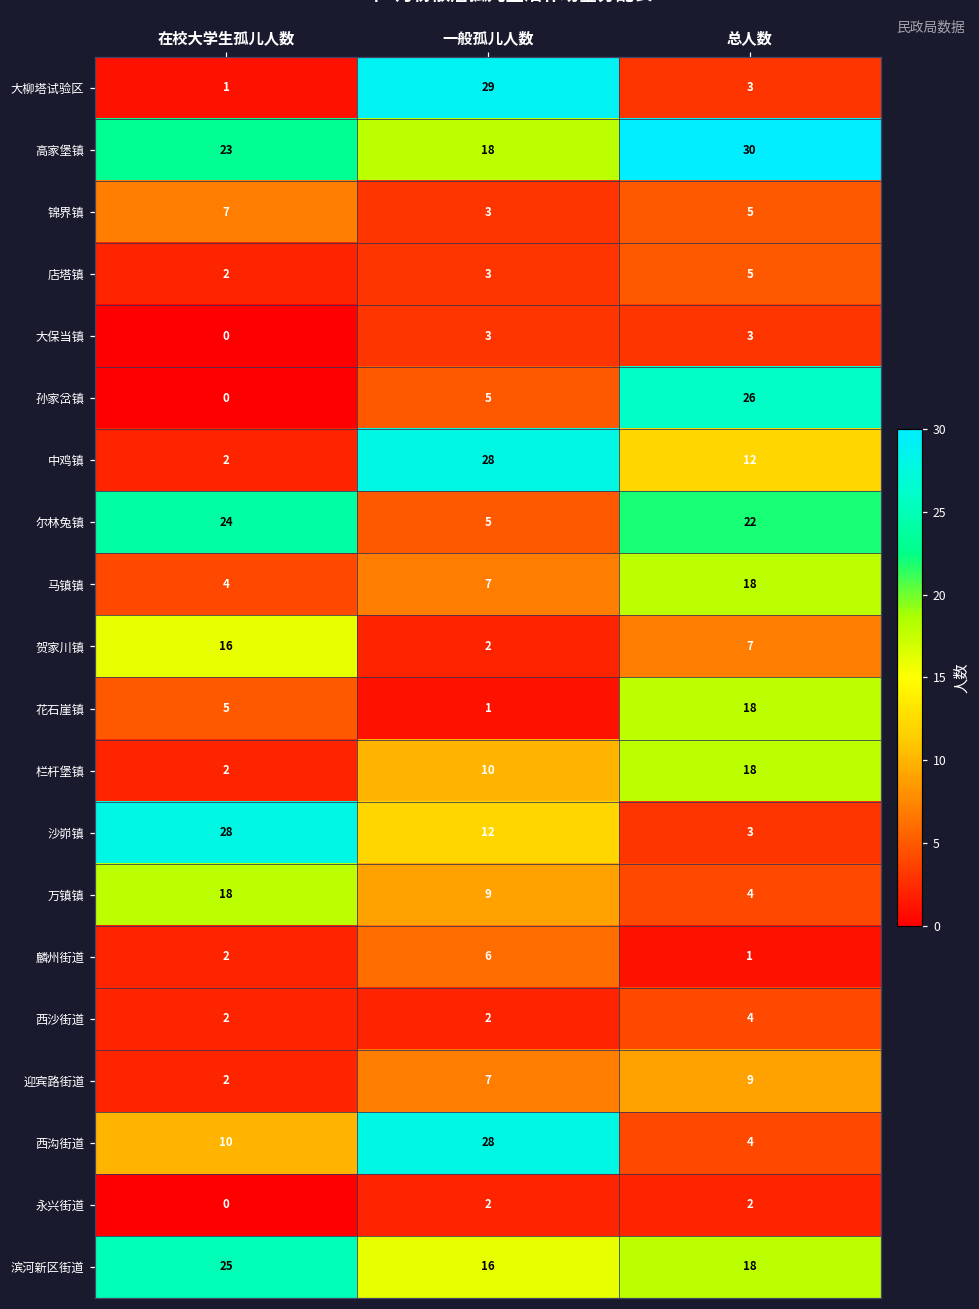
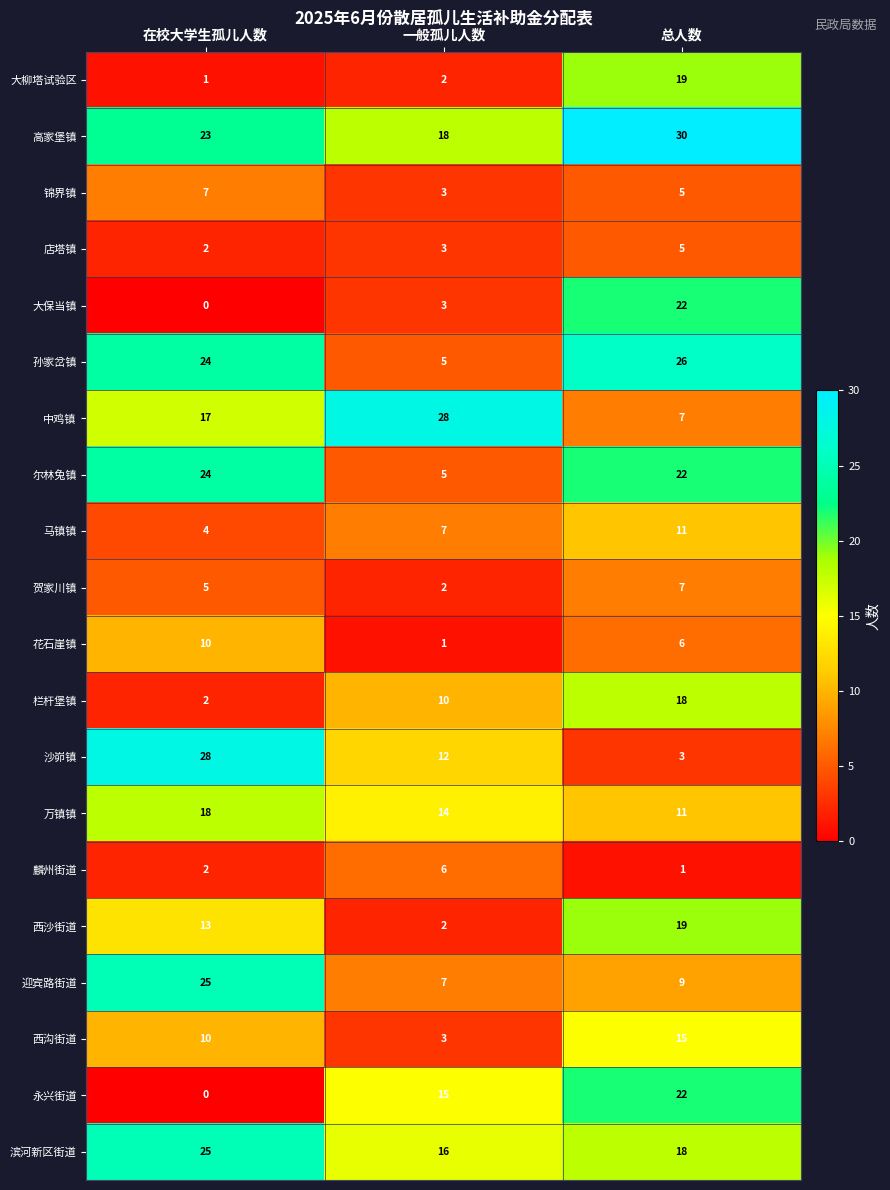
  {
    "大柳塔试验区": {
      "在校大学生孤儿人数": 1,
-     "一般孤儿人数": 29,
-     "总人数": 3
+     "一般孤儿人数": 2,
+     "总人数": 19
    },
    "高家堡镇": {
      "在校大学生孤儿人数": 23,
      "一般孤儿人数": 18,
      "总人数": 30
    },
    "锦界镇": {
      "在校大学生孤儿人数": 7,
      "一般孤儿人数": 3,
      "总人数": 5
    },
    "店塔镇": {
      "在校大学生孤儿人数": 2,
      "一般孤儿人数": 3,
      "总人数": 5
    },
    "大保当镇": {
      "在校大学生孤儿人数": 0,
      "一般孤儿人数": 3,
-     "总人数": 3
+     "总人数": 22
    },
    "孙家岔镇": {
-     "在校大学生孤儿人数": 0,
+     "在校大学生孤儿人数": 24,
      "一般孤儿人数": 5,
      "总人数": 26
    },
    "中鸡镇": {
-     "在校大学生孤儿人数": 2,
+     "在校大学生孤儿人数": 17,
      "一般孤儿人数": 28,
-     "总人数": 12
+     "总人数": 7
    },
    "尔林兔镇": {
      "在校大学生孤儿人数": 24,
      "一般孤儿人数": 5,
      "总人数": 22
    },
    "马镇镇": {
      "在校大学生孤儿人数": 4,
      "一般孤儿人数": 7,
-     "总人数": 18
+     "总人数": 11
    },
    "贺家川镇": {
-     "在校大学生孤儿人数": 16,
+     "在校大学生孤儿人数": 5,
      "一般孤儿人数": 2,
      "总人数": 7
    },
    "花石崖镇": {
-     "在校大学生孤儿人数": 5,
+     "在校大学生孤儿人数": 10,
      "一般孤儿人数": 1,
-     "总人数": 18
+     "总人数": 6
    },
    "栏杆堡镇": {
      "在校大学生孤儿人数": 2,
      "一般孤儿人数": 10,
      "总人数": 18
    },
    "沙峁镇": {
      "在校大学生孤儿人数": 28,
      "一般孤儿人数": 12,
      "总人数": 3
    },
    "万镇镇": {
      "在校大学生孤儿人数": 18,
-     "一般孤儿人数": 9,
-     "总人数": 4
+     "一般孤儿人数": 14,
+     "总人数": 11
    },
    "麟州街道": {
      "在校大学生孤儿人数": 2,
      "一般孤儿人数": 6,
      "总人数": 1
    },
    "西沙街道": {
-     "在校大学生孤儿人数": 2,
+     "在校大学生孤儿人数": 13,
      "一般孤儿人数": 2,
-     "总人数": 4
+     "总人数": 19
    },
    "迎宾路街道": {
-     "在校大学生孤儿人数": 2,
+     "在校大学生孤儿人数": 25,
      "一般孤儿人数": 7,
      "总人数": 9
    },
    "西沟街道": {
      "在校大学生孤儿人数": 10,
-     "一般孤儿人数": 28,
-     "总人数": 4
+     "一般孤儿人数": 3,
+     "总人数": 15
    },
    "永兴街道": {
      "在校大学生孤儿人数": 0,
-     "一般孤儿人数": 2,
-     "总人数": 2
+     "一般孤儿人数": 15,
+     "总人数": 22
    },
    "滨河新区街道": {
      "在校大学生孤儿人数": 25,
      "一般孤儿人数": 16,
      "总人数": 18
    }
  }
